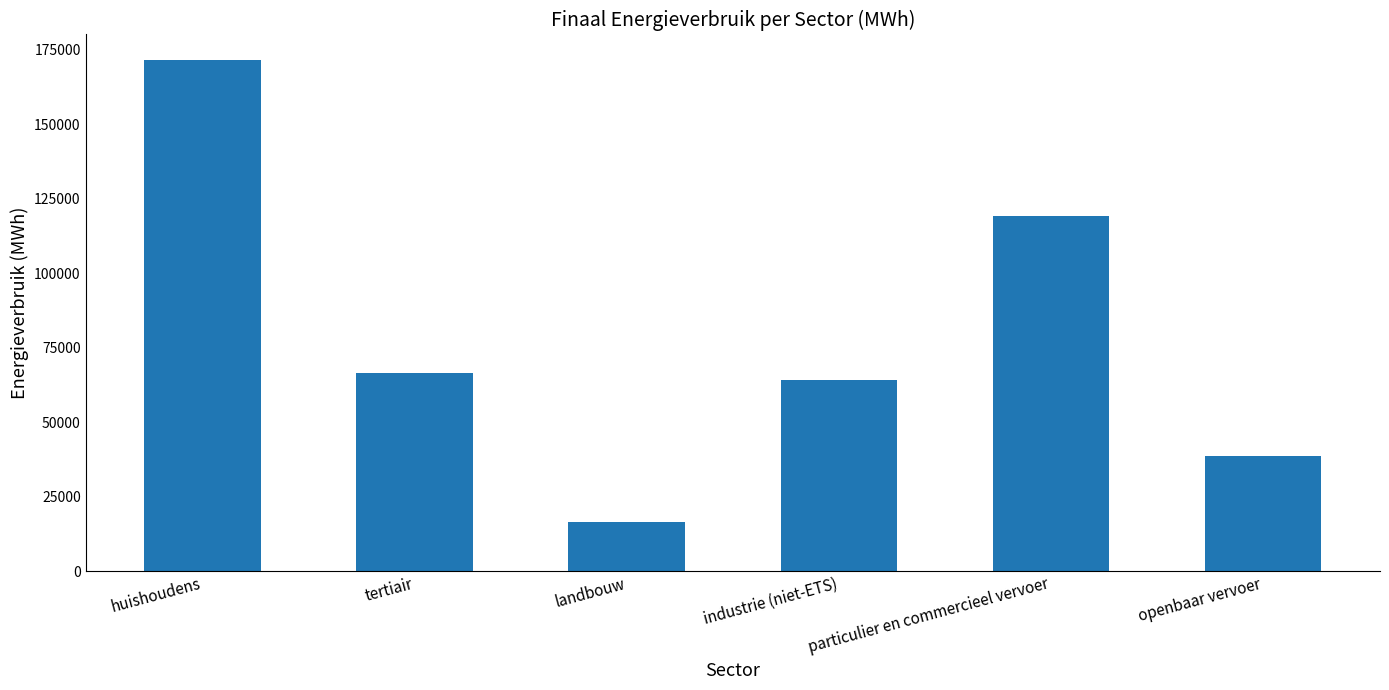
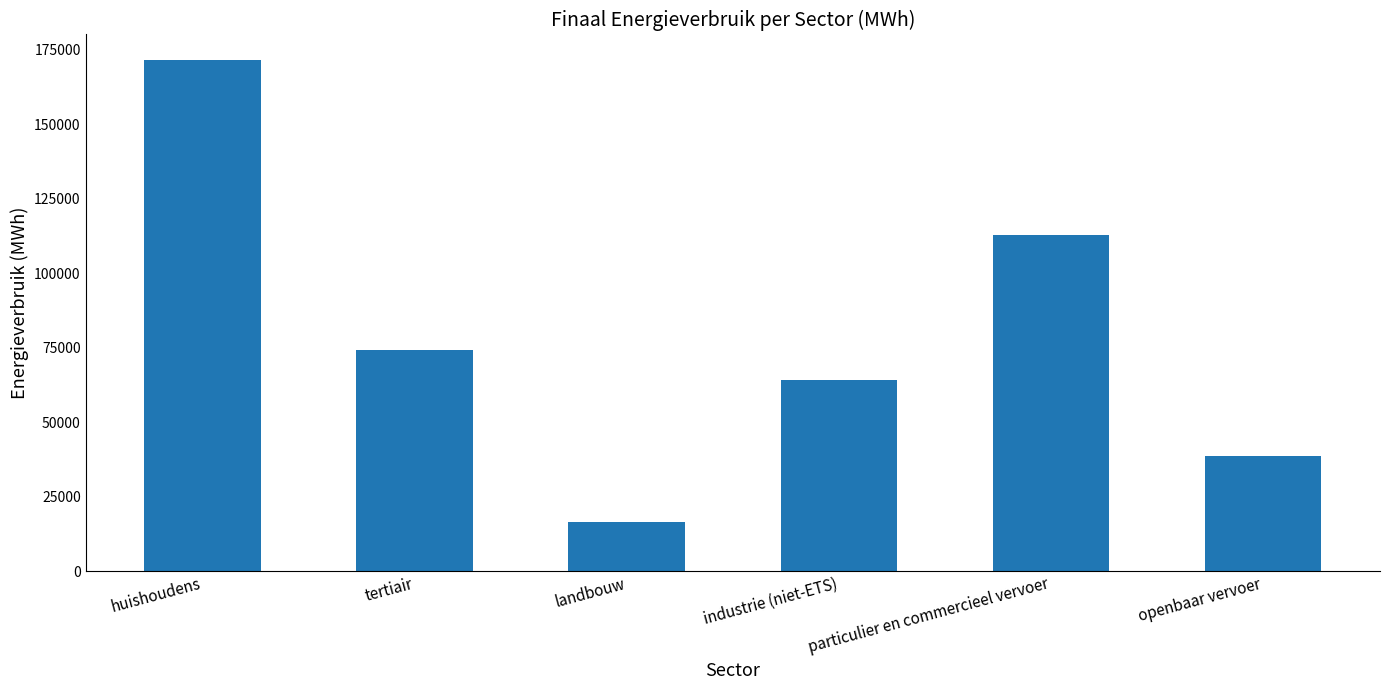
  {
    "huishoudens": 172000,
-   "tertiair": 67000,
+   "tertiair": 74000,
    "landbouw": 17000,
    "industrie (niet-ETS)": 64000,
-   "particulier en commercieel vervoer": 119000,
+   "particulier en commercieel vervoer": 113000,
    "openbaar vervoer": 39000
  }
